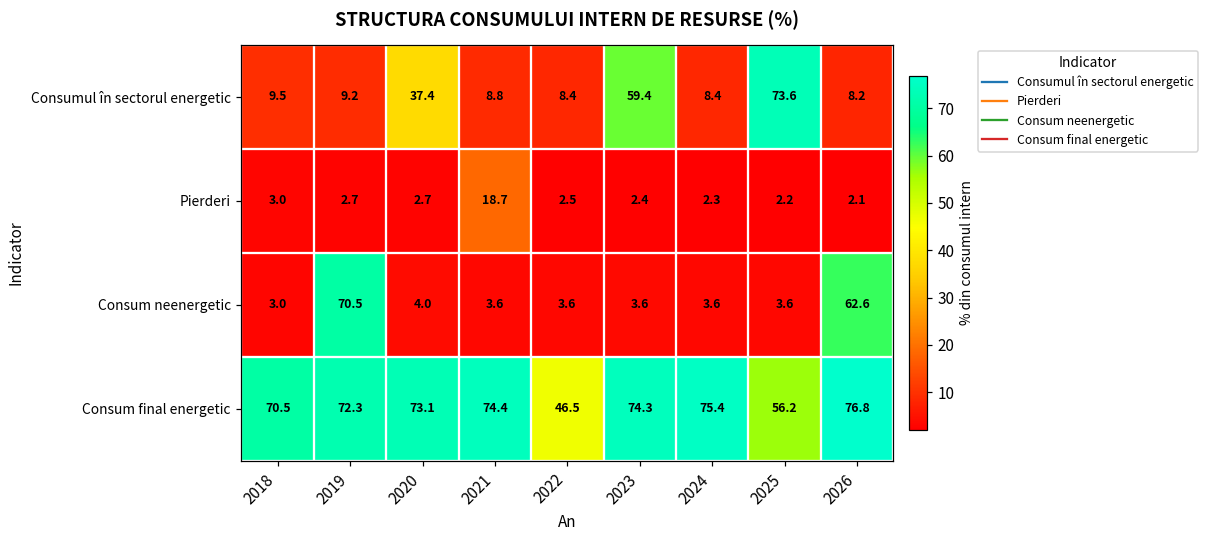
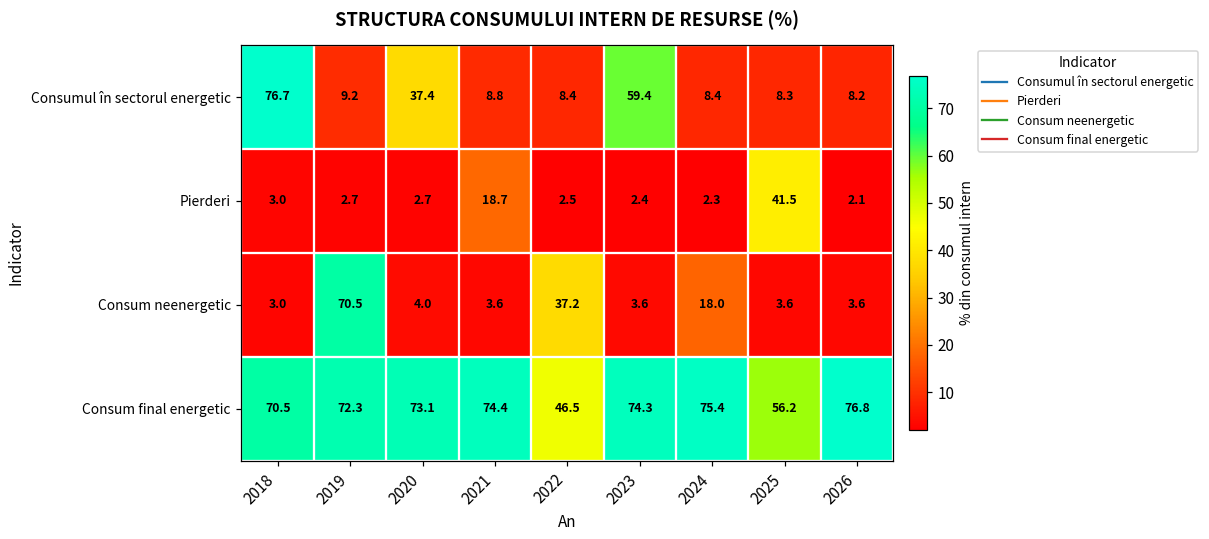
  {
    "Consumul în sectorul energetic": {
-     "2018": 9.5,
+     "2018": 76.7,
      "2019": 9.2,
      "2020": 37.4,
      "2021": 8.8,
      "2022": 8.4,
      "2023": 59.4,
      "2024": 8.4,
-     "2025": 73.6,
+     "2025": 8.3,
      "2026": 8.2
    },
    "Pierderi": {
      "2018": 3.0,
      "2019": 2.7,
      "2020": 2.7,
      "2021": 18.7,
      "2022": 2.5,
      "2023": 2.4,
      "2024": 2.3,
-     "2025": 2.2,
+     "2025": 41.5,
      "2026": 2.1
    },
    "Consum neenergetic": {
      "2018": 3.0,
      "2019": 70.5,
      "2020": 4.0,
      "2021": 3.6,
-     "2022": 3.6,
+     "2022": 37.2,
      "2023": 3.6,
-     "2024": 3.6,
+     "2024": 18.0,
      "2025": 3.6,
-     "2026": 62.6
+     "2026": 3.6
    },
    "Consum final energetic": {
      "2018": 70.5,
      "2019": 72.3,
      "2020": 73.1,
      "2021": 74.4,
      "2022": 46.5,
      "2023": 74.3,
      "2024": 75.4,
      "2025": 56.2,
      "2026": 76.8
    }
  }
